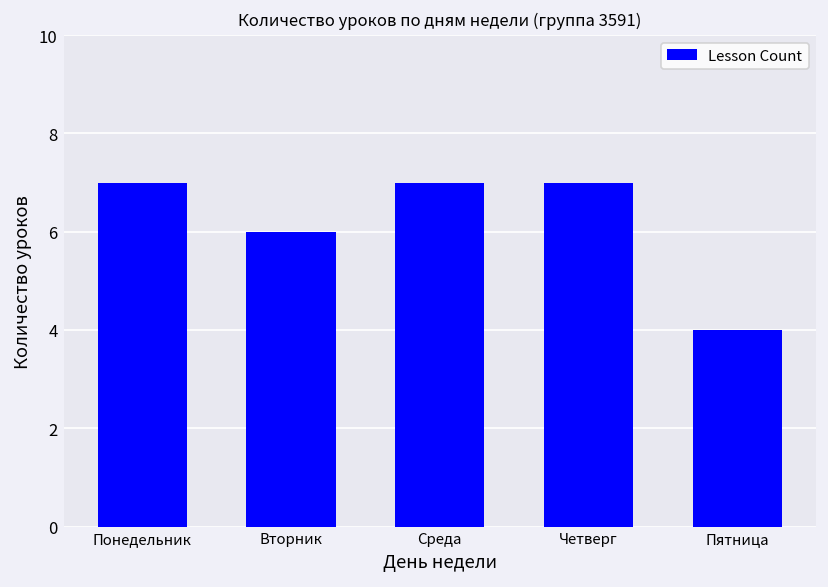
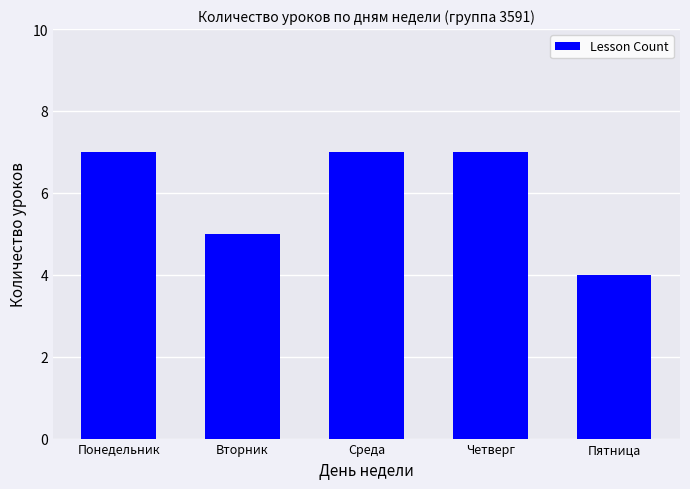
  {
    "Понедельник": 7,
-   "Вторник": 6,
+   "Вторник": 5,
    "Среда": 7,
    "Четверг": 7,
    "Пятница": 4
  }
